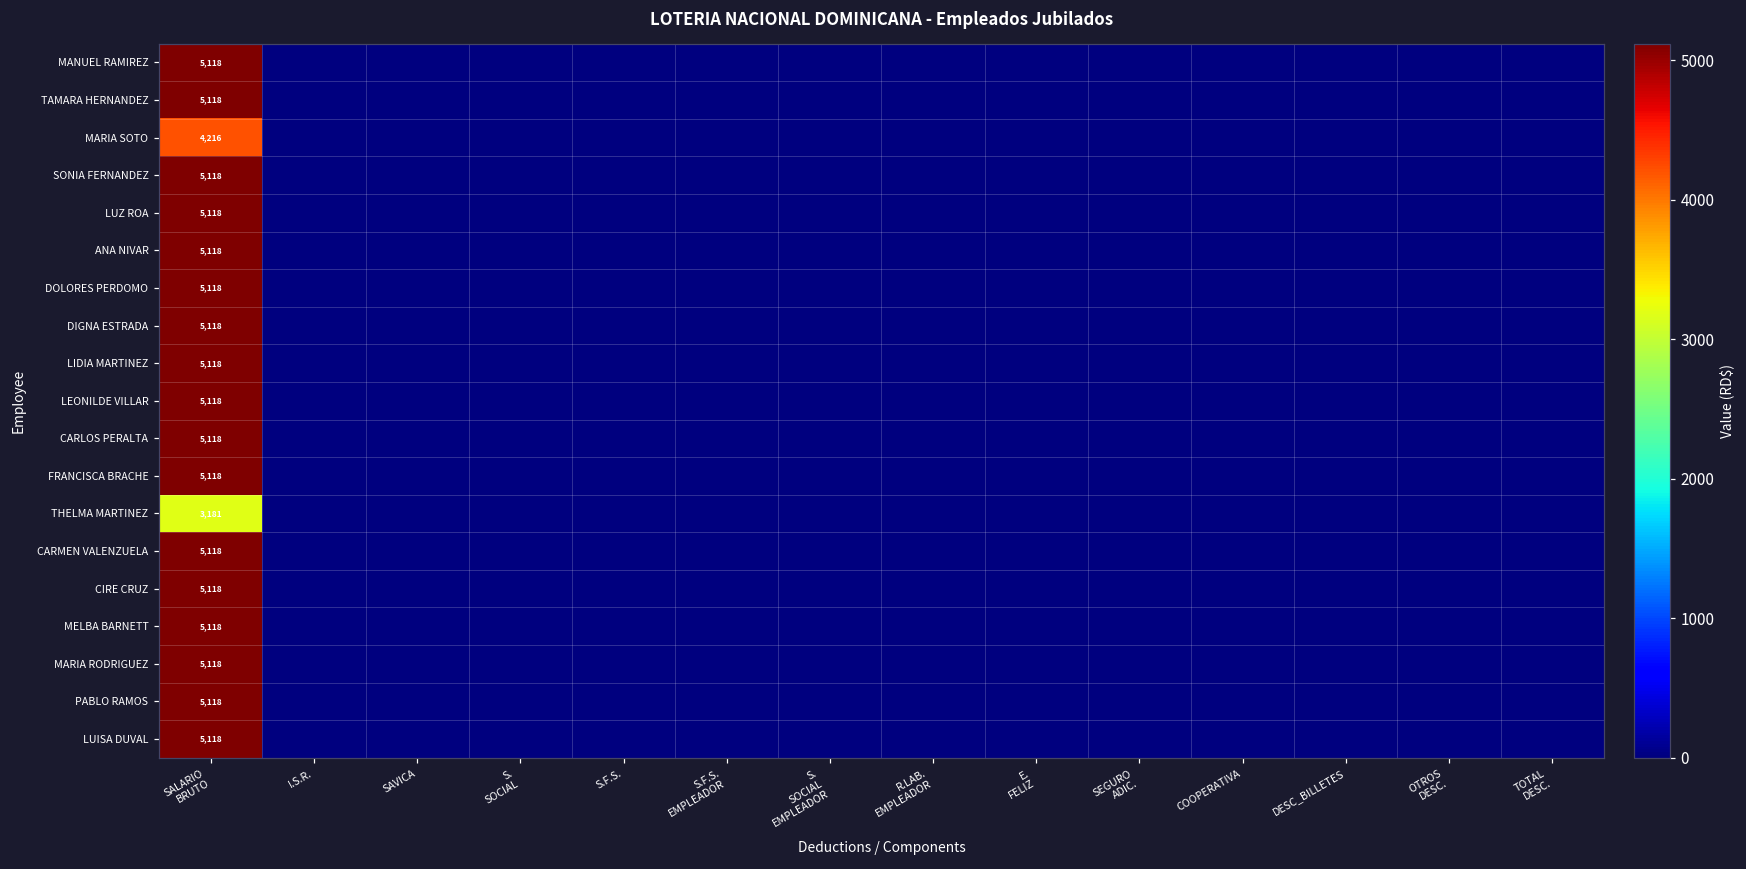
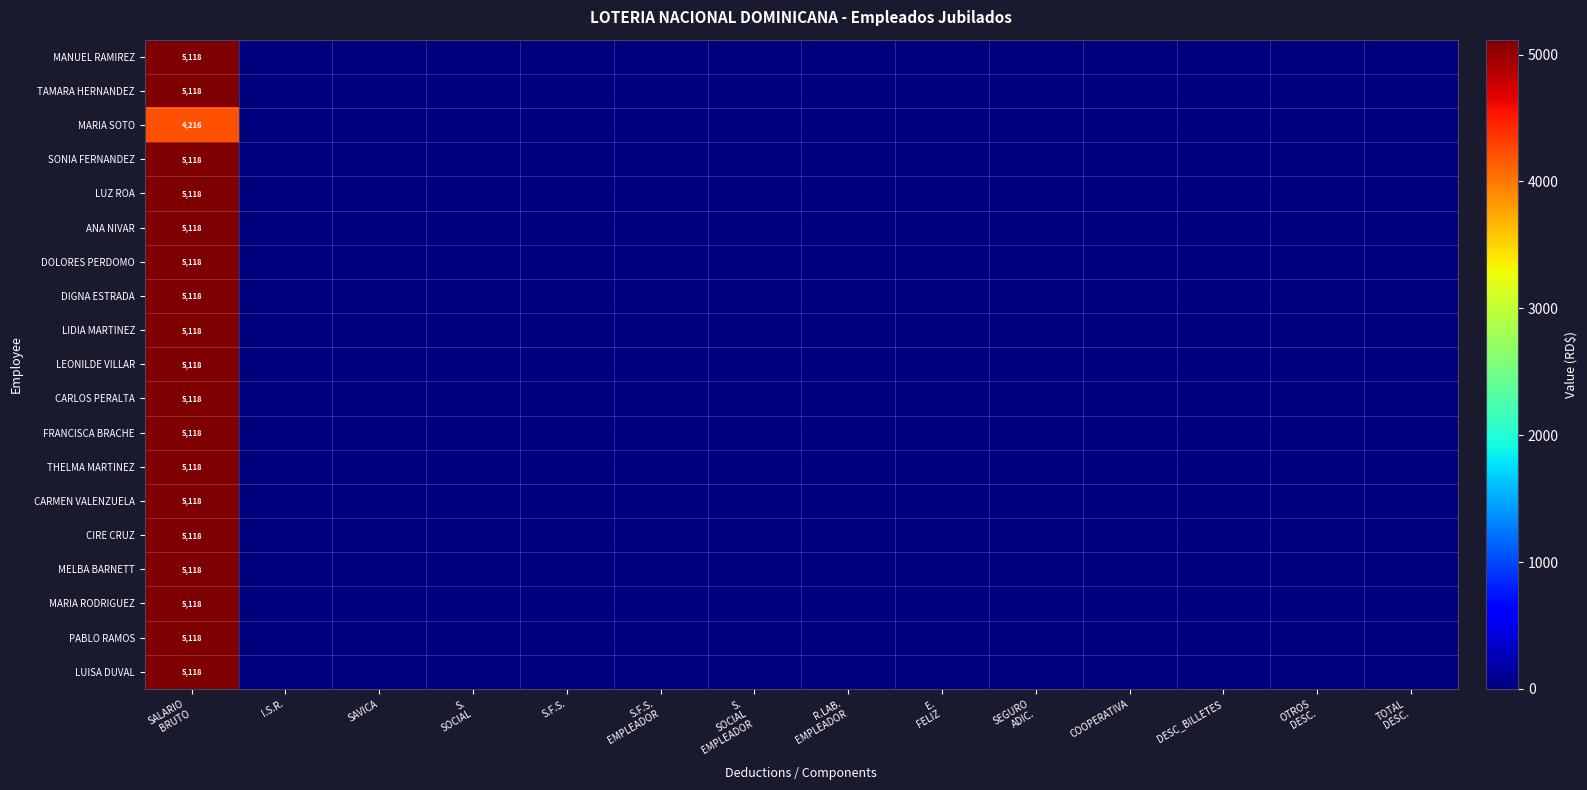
  {
    "MANUEL RAMIREZ": {
      "SALARIO BRUTO": "5,118"
    },
    "TAMARA HERNANDEZ": {
      "SALARIO BRUTO": "5,118"
    },
    "MARIA SOTO": {
      "SALARIO BRUTO": "4,216"
    },
    "SONIA FERNANDEZ": {
      "SALARIO BRUTO": "5,118"
    },
    "LUZ ROA": {
      "SALARIO BRUTO": "5,118"
    },
    "ANA NIVAR": {
      "SALARIO BRUTO": "5,118"
    },
    "DOLORES PERDOMO": {
      "SALARIO BRUTO": "5,118"
    },
    "DIGNA ESTRADA": {
      "SALARIO BRUTO": "5,118"
    },
    "LIDIA MARTINEZ": {
      "SALARIO BRUTO": "5,118"
    },
    "LEONILDE VILLAR": {
      "SALARIO BRUTO": "5,118"
    },
    "CARLOS PERALTA": {
      "SALARIO BRUTO": "5,118"
    },
    "FRANCISCA BRACHE": {
      "SALARIO BRUTO": "5,118"
    },
    "THELMA MARTINEZ": {
-     "SALARIO BRUTO": "3,181"
+     "SALARIO BRUTO": "5,118"
    },
    "CARMEN VALENZUELA": {
      "SALARIO BRUTO": "5,118"
    },
    "CIRE CRUZ": {
      "SALARIO BRUTO": "5,118"
    },
    "MELBA BARNETT": {
      "SALARIO BRUTO": "5,118"
    },
    "MARIA RODRIGUEZ": {
      "SALARIO BRUTO": "5,118"
    },
    "PABLO RAMOS": {
      "SALARIO BRUTO": "5,118"
    },
    "LUISA DUVAL": {
      "SALARIO BRUTO": "5,118"
    }
  }
